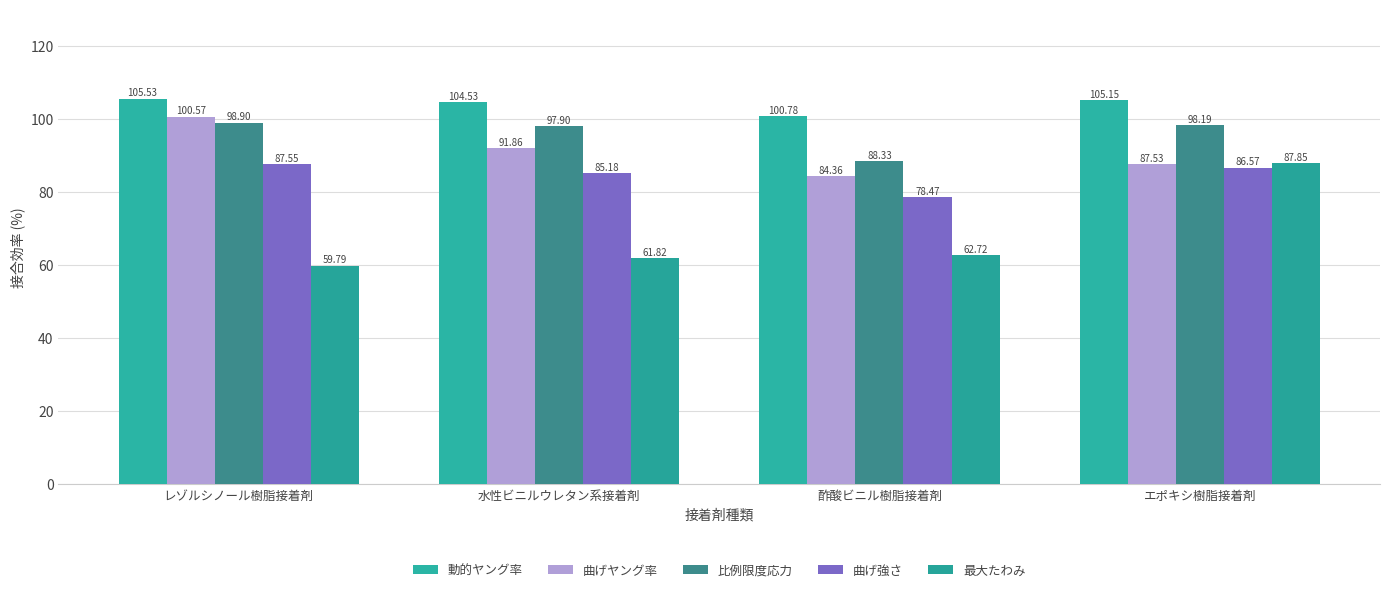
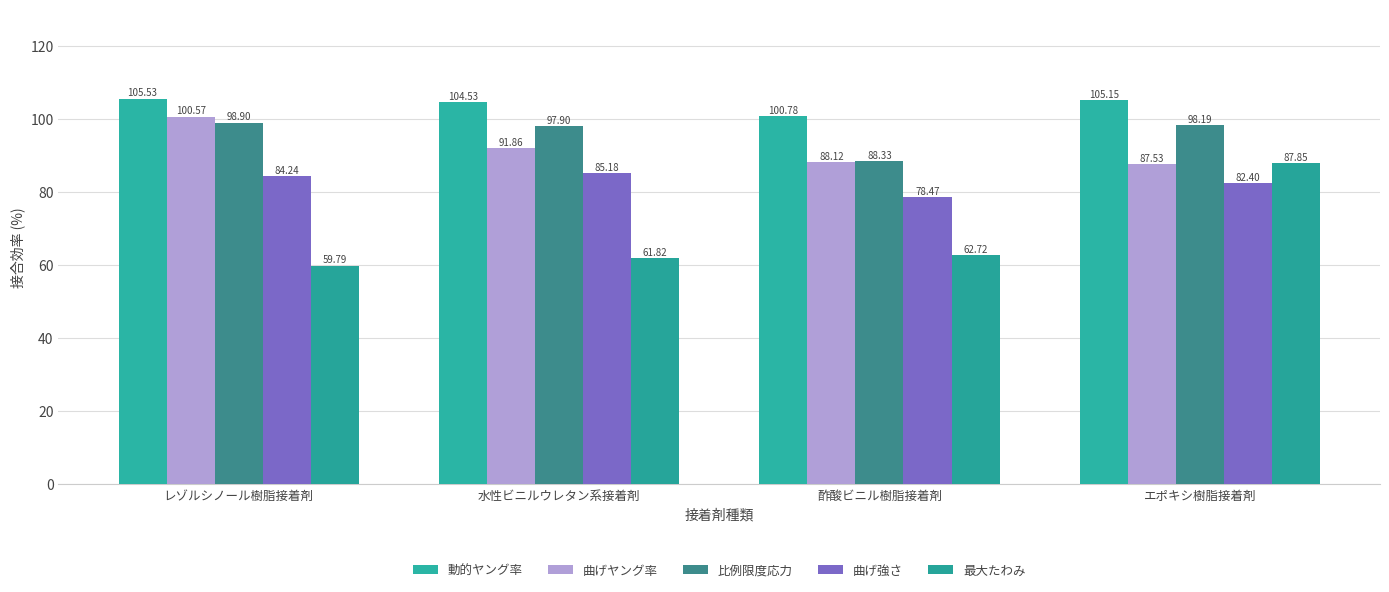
  {
    "曲げヤング率": {
      "レゾルシノール樹脂接着剤": 100.57,
      "水性ビニルウレタン系接着剤": 91.86,
-     "酢酸ビニル樹脂接着剤": 84.36,
+     "酢酸ビニル樹脂接着剤": 88.12,
      "エポキシ樹脂接着剤": 87.53
    },
    "曲げ強さ": {
-     "レゾルシノール樹脂接着剤": 87.55,
+     "レゾルシノール樹脂接着剤": 84.24,
      "水性ビニルウレタン系接着剤": 85.18,
      "酢酸ビニル樹脂接着剤": 78.47,
-     "エポキシ樹脂接着剤": 86.57
+     "エポキシ樹脂接着剤": 82.40
    }
  }
